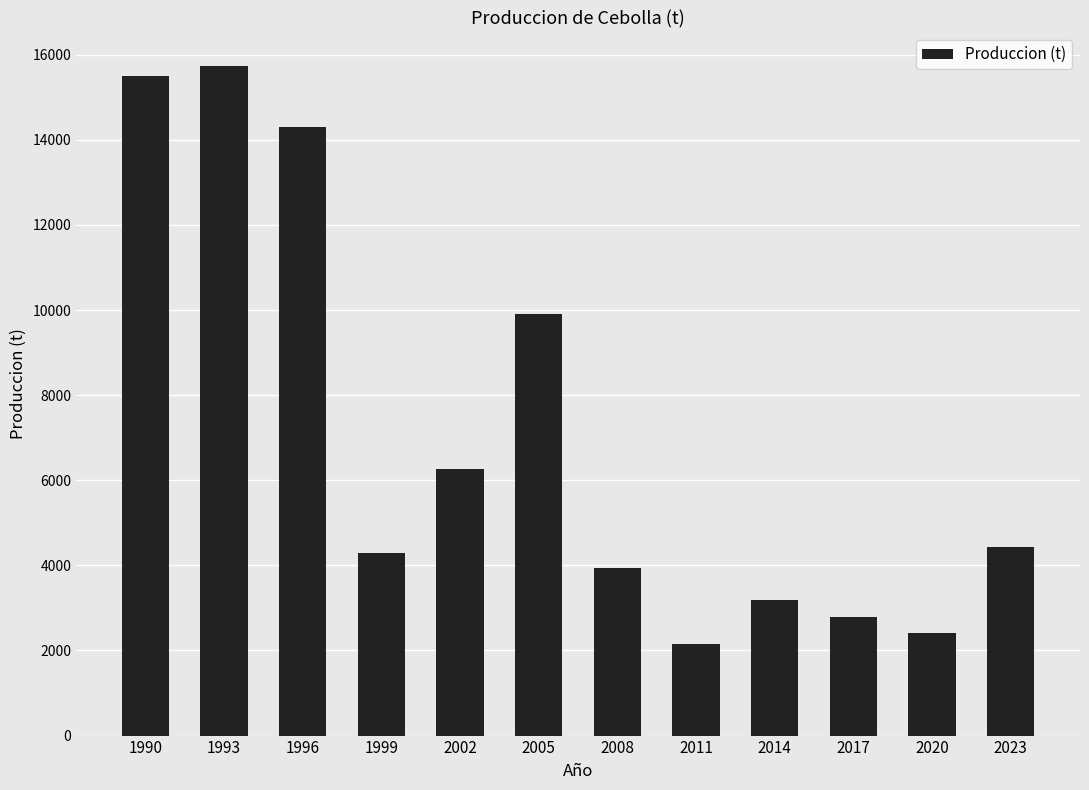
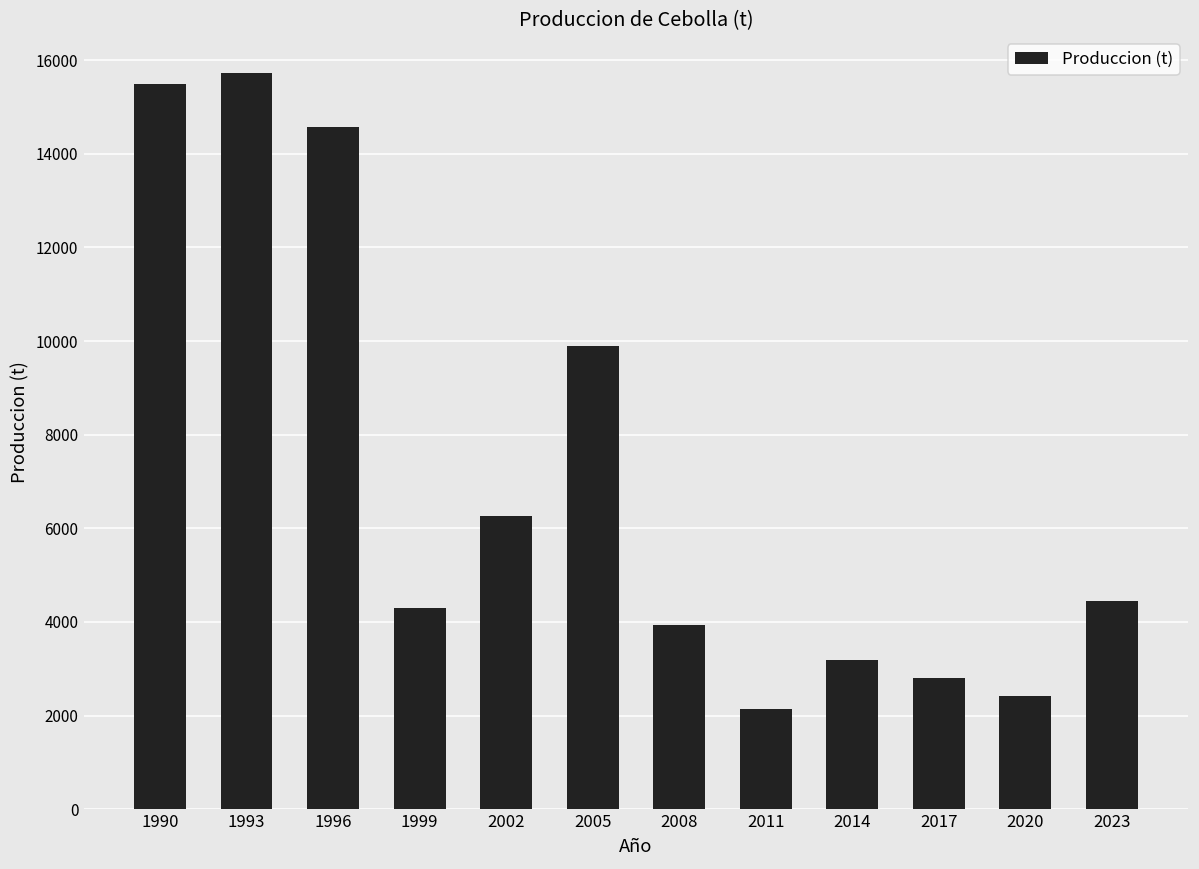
  {
    "1990": 15500,
    "1993": 15700,
-   "1996": 14300,
+   "1996": 14600,
    "1999": 4300,
    "2002": 6300,
    "2005": 9900,
    "2008": 3900,
    "2011": 2100,
    "2014": 3200,
    "2017": 2800,
    "2020": 2400,
    "2023": 4400
  }
